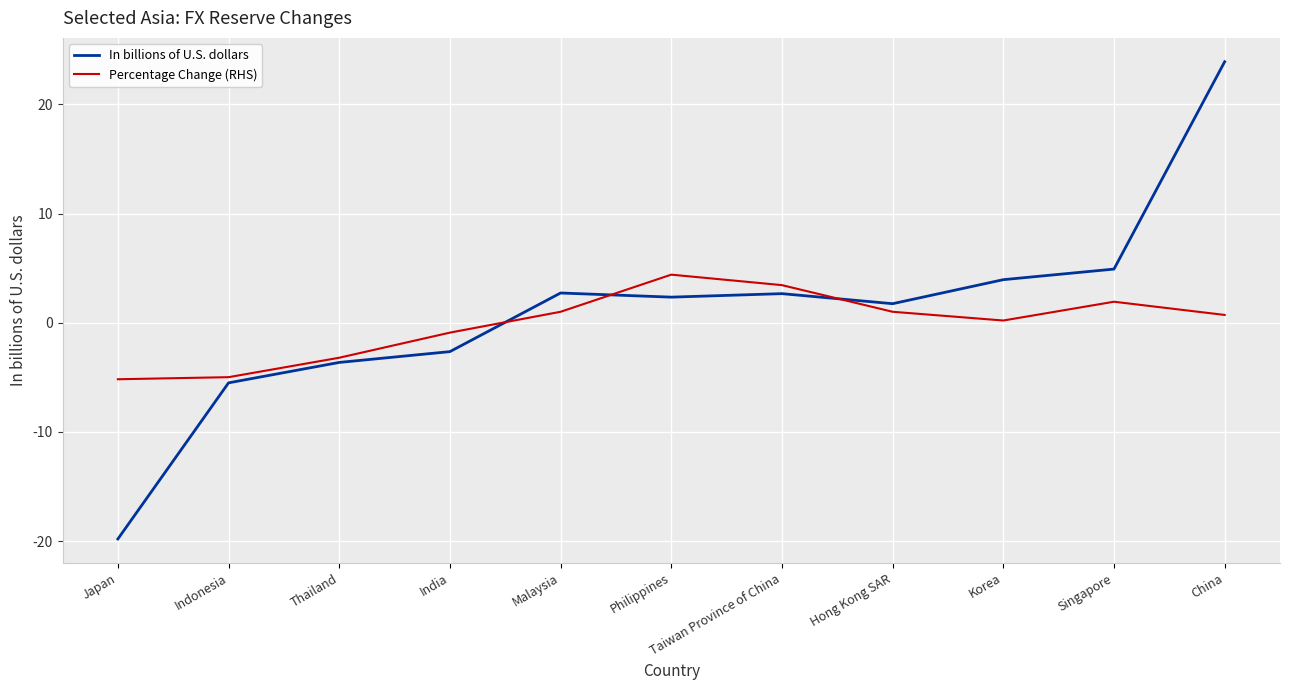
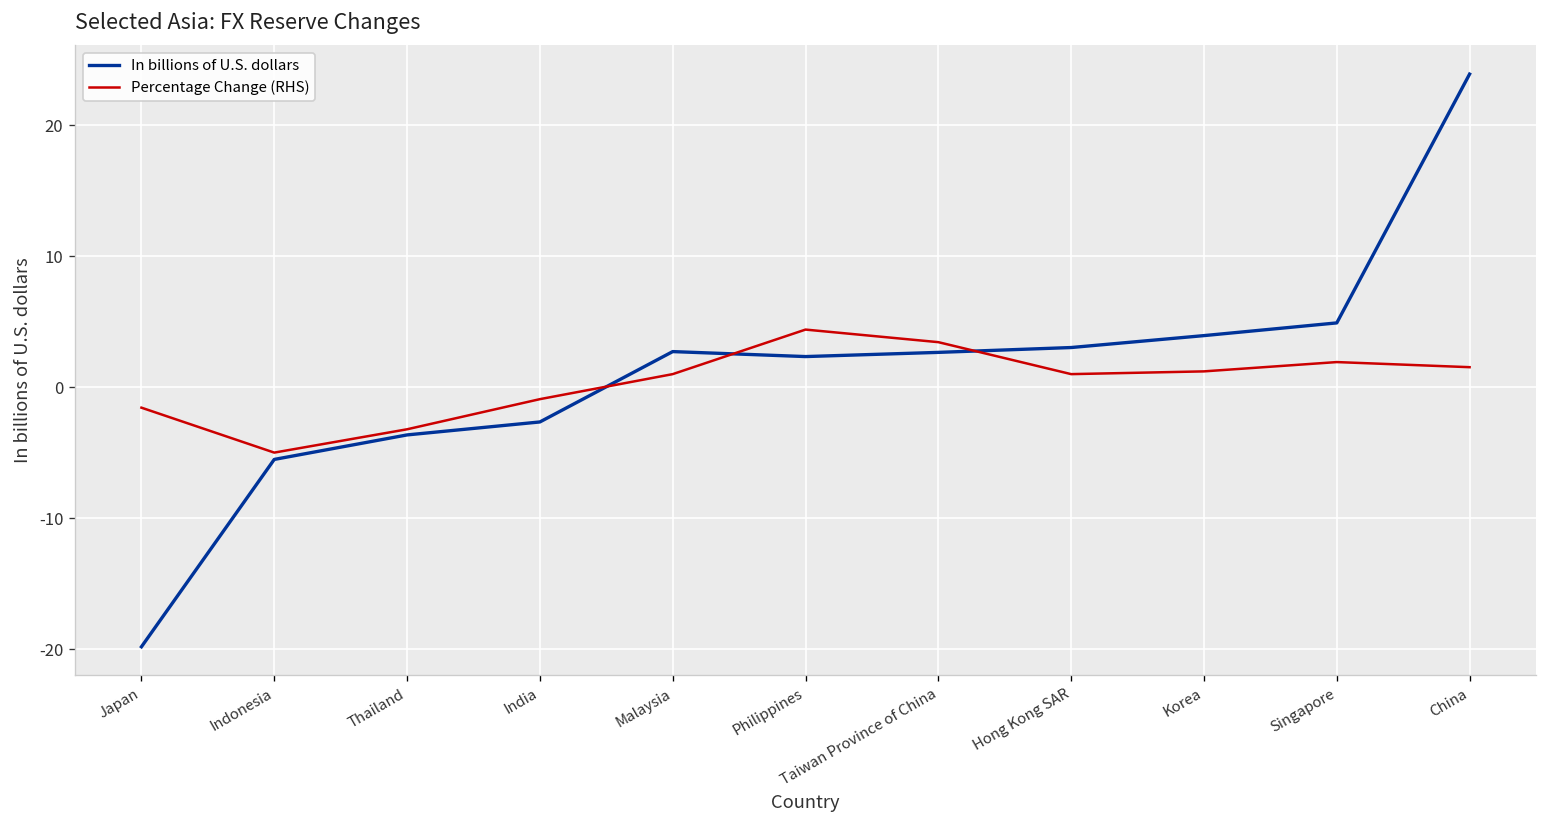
  {
    "In billions of U.S. dollars": {
      "Japan": -19.8,
      "Indonesia": -5.5,
      "Thailand": -3.6,
      "India": -2.6,
      "Malaysia": 2.7,
      "Philippines": 2.4,
      "Taiwan Province of China": 2.7,
-     "Hong Kong SAR": 1.8,
+     "Hong Kong SAR": 3.0,
      "Korea": 4.0,
      "Singapore": 4.9,
      "China": 23.9
    },
    "Percentage Change (RHS)": {
-     "Japan": -5.2,
+     "Japan": -1.6,
      "Indonesia": -5.0,
      "Thailand": -3.2,
      "India": -0.9,
      "Malaysia": 1.0,
      "Philippines": 4.4,
      "Taiwan Province of China": 3.5,
      "Hong Kong SAR": 1.0,
-     "Korea": 0.2,
+     "Korea": 1.2,
      "Singapore": 1.9,
-     "China": 0.7
+     "China": 1.5
    }
  }
